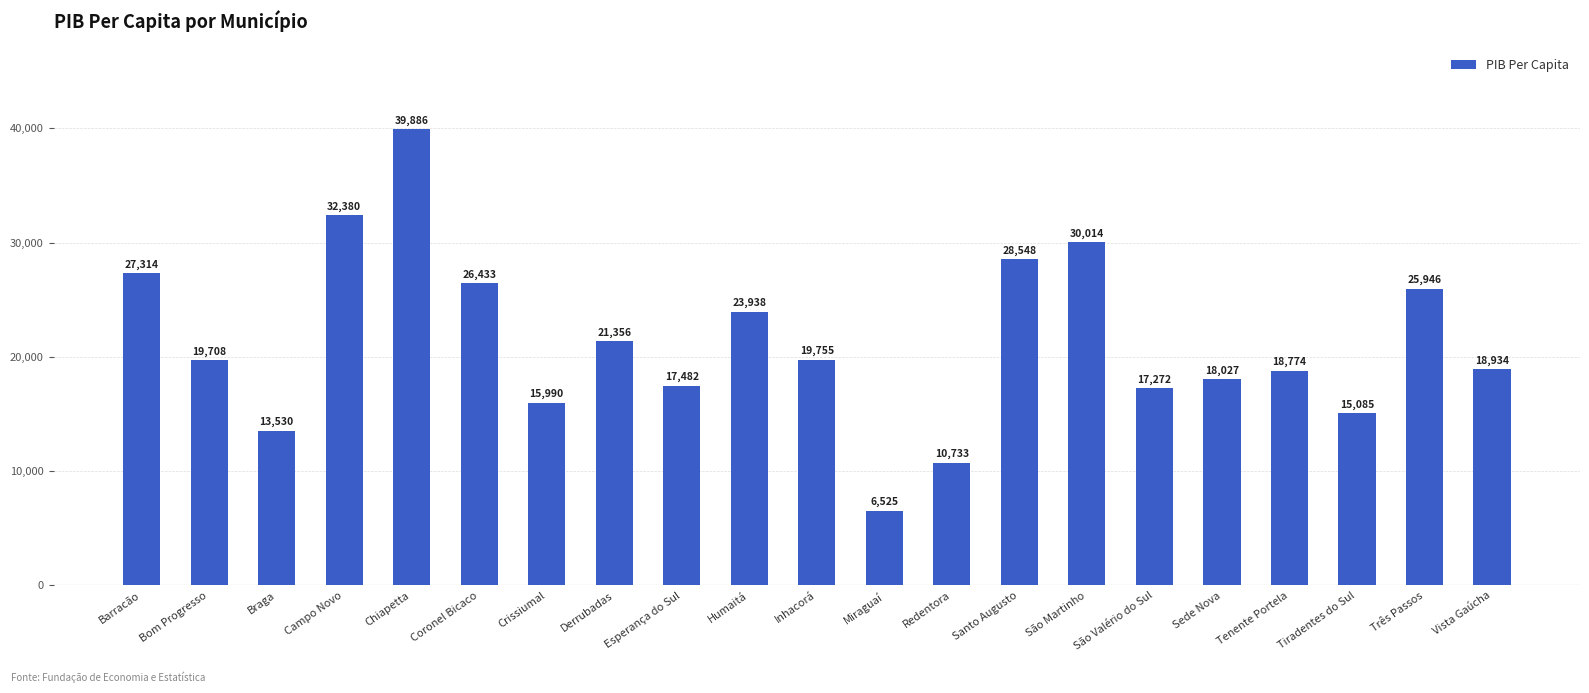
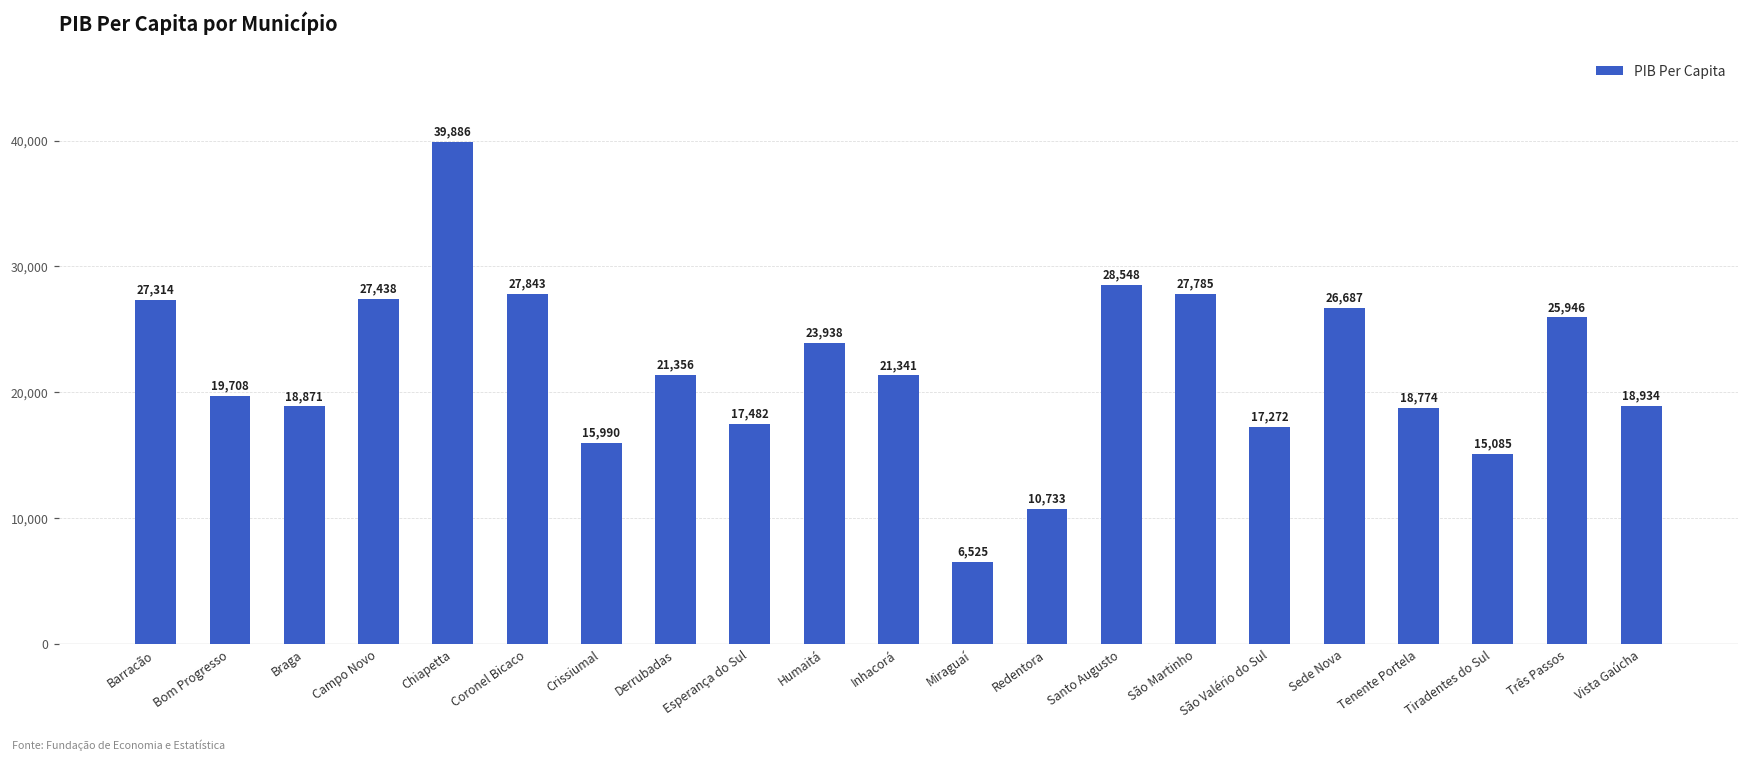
  {
    "Barracão": "27,314",
    "Bom Progresso": "19,708",
-   "Braga": "13,530",
-   "Campo Novo": "32,380",
+   "Braga": "18,871",
+   "Campo Novo": "27,438",
    "Chiapetta": "39,886",
-   "Coronel Bicaco": "26,433",
+   "Coronel Bicaco": "27,843",
    "Crissiumal": "15,990",
    "Derrubadas": "21,356",
    "Esperança do Sul": "17,482",
    "Humaitá": "23,938",
-   "Inhacorá": "19,755",
+   "Inhacorá": "21,341",
    "Miraguaí": "6,525",
    "Redentora": "10,733",
    "Santo Augusto": "28,548",
-   "São Martinho": "30,014",
+   "São Martinho": "27,785",
    "São Valério do Sul": "17,272",
-   "Sede Nova": "18,027",
+   "Sede Nova": "26,687",
    "Tenente Portela": "18,774",
    "Tiradentes do Sul": "15,085",
    "Três Passos": "25,946",
    "Vista Gaúcha": "18,934"
  }
